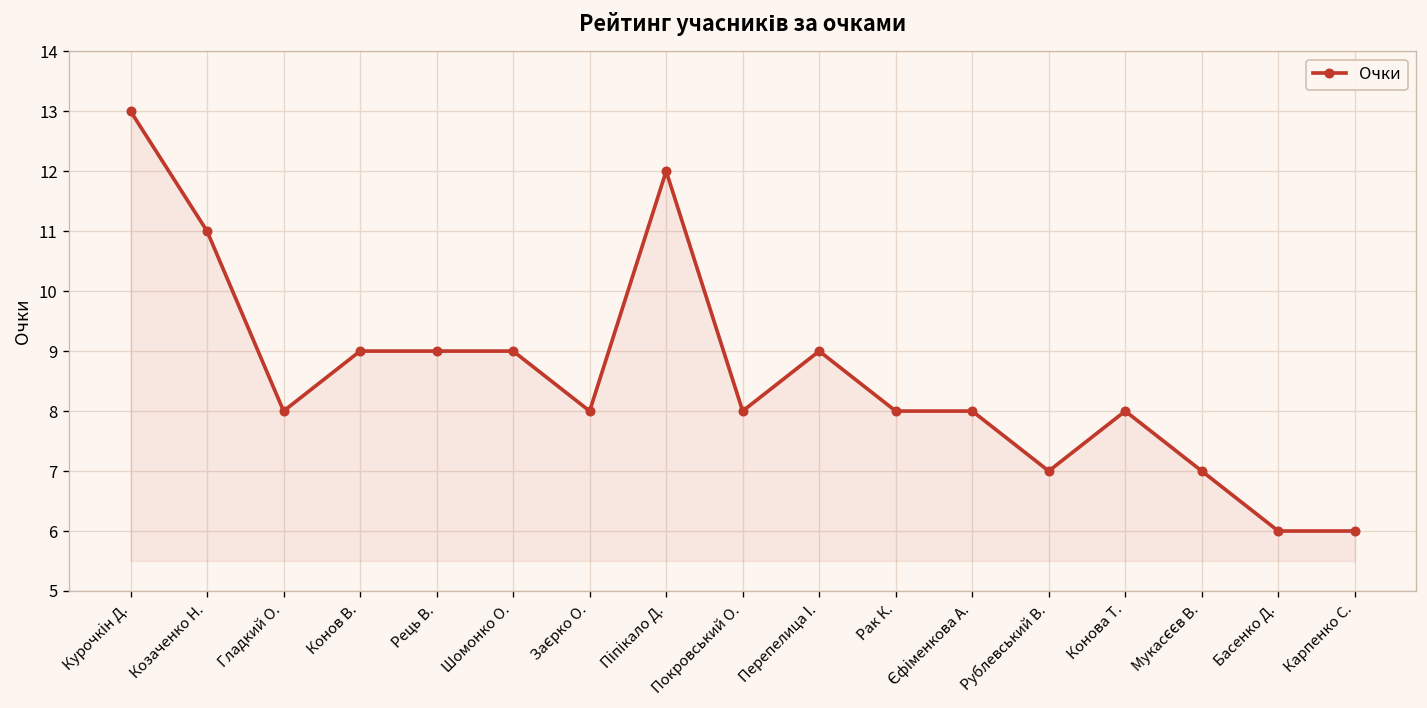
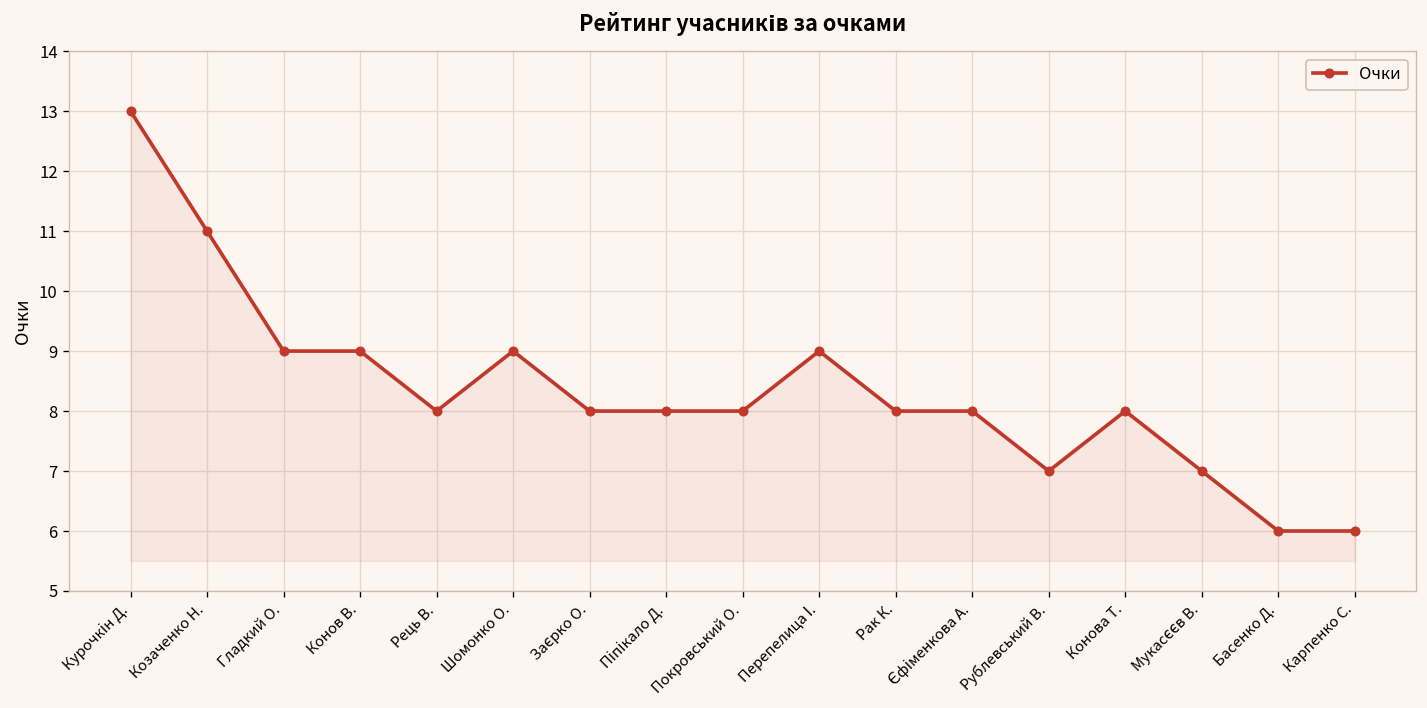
  {
    "Курочкін Д.": 13,
    "Козаченко Н.": 11,
-   "Гладкий О.": 8,
+   "Гладкий О.": 9,
    "Конов В.": 9,
-   "Рець В.": 9,
+   "Рець В.": 8,
    "Шомонко О.": 9,
    "Заєрко О.": 8,
-   "Піпікало Д.": 12,
+   "Піпікало Д.": 8,
    "Покровський О.": 8,
    "Перепелица І.": 9,
    "Рак К.": 8,
    "Єфіменкова А.": 8,
    "Рублевський В.": 7,
    "Конова Т.": 8,
    "Мукасєєв В.": 7,
    "Басенко Д.": 6,
    "Карпенко С.": 6
  }
